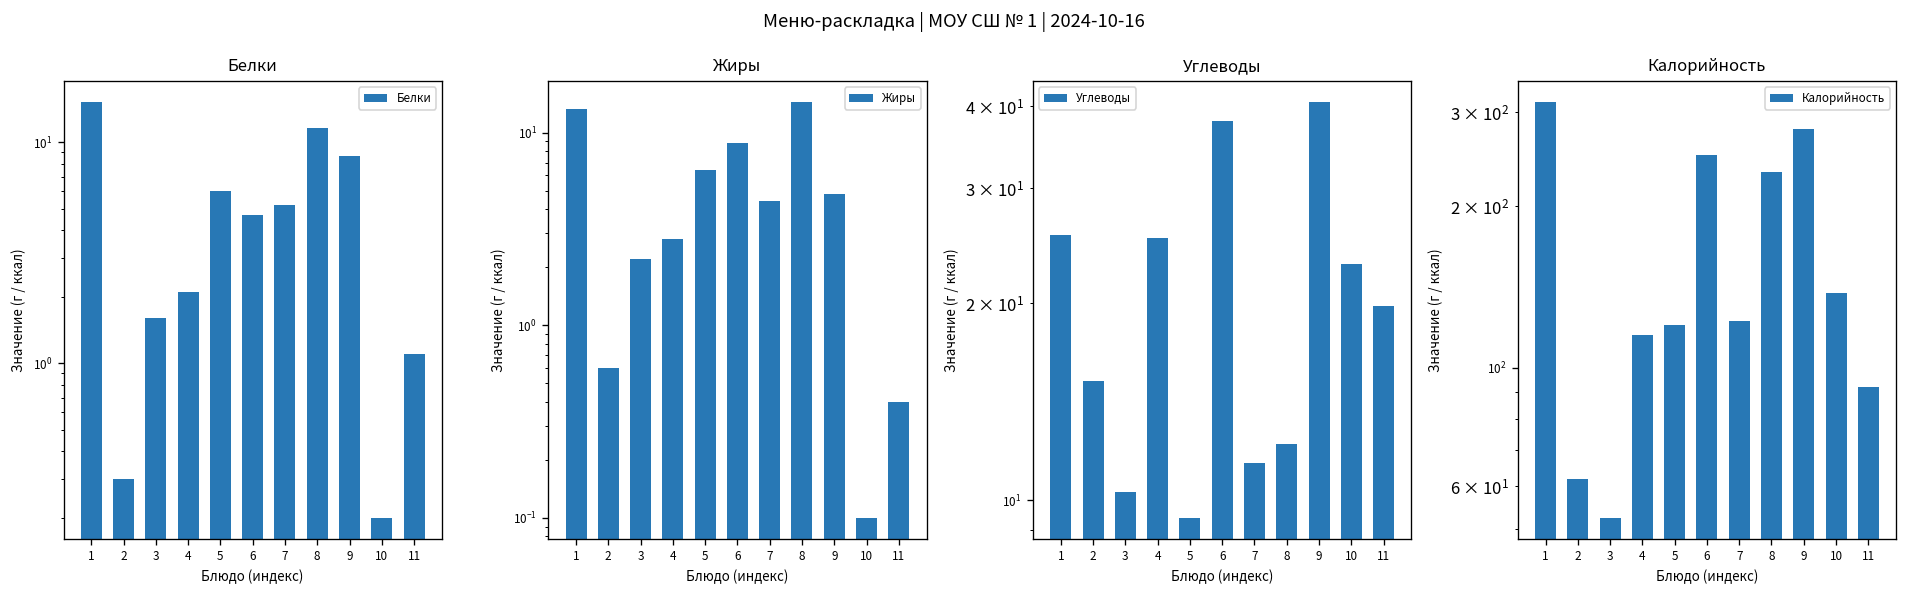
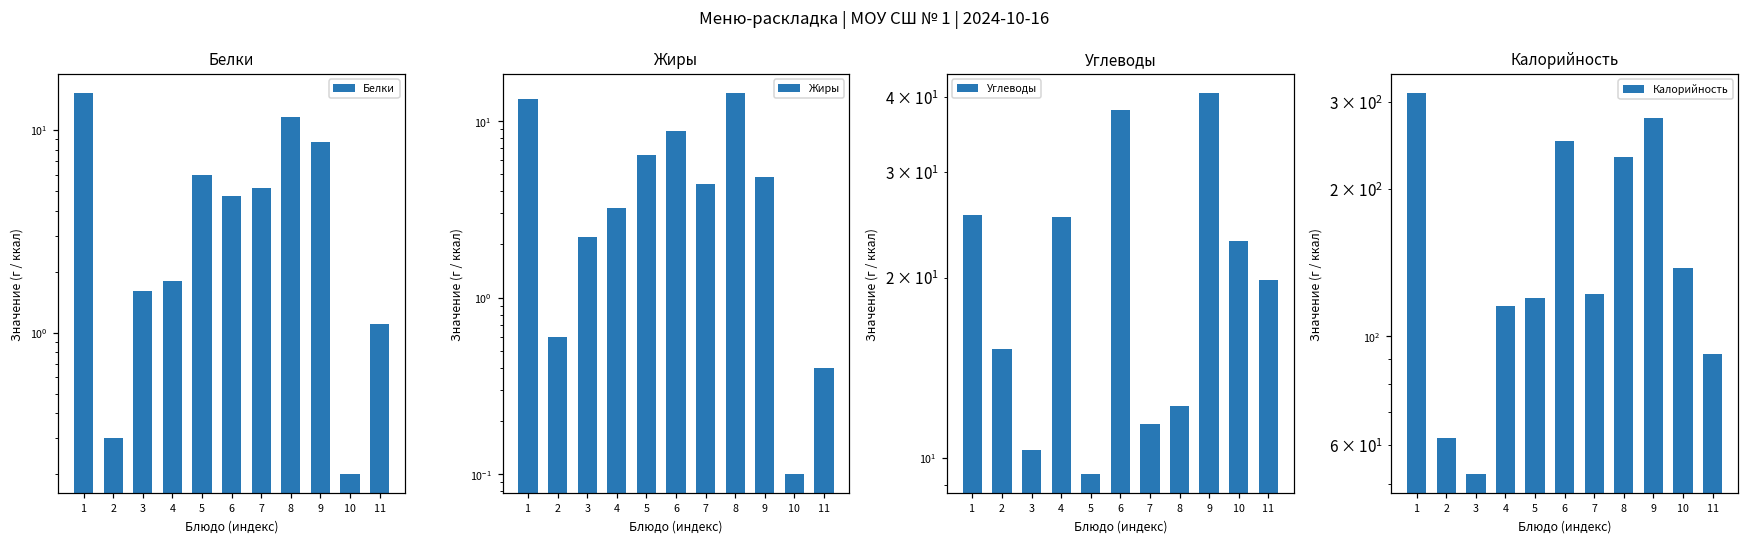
  {
    "Белки": {
      "1": 15,
      "2": 0.3,
      "3": 1.6,
-     "4": 2.1,
+     "4": 1.8,
      "5": 6.0,
      "6": 4.7,
      "7": 5.2,
      "8": 12,
      "9": 9,
      "10": 0.2,
      "11": 1.1
    },
    "Жиры": {
      "1": 13,
      "2": 0.6,
      "3": 2.2,
-     "4": 2.8,
+     "4": 3.2,
      "5": 6.4,
      "6": 9,
      "7": 4.4,
      "8": 14,
      "9": 4.8,
      "10": 0.1,
      "11": 0.4
    }
  }
